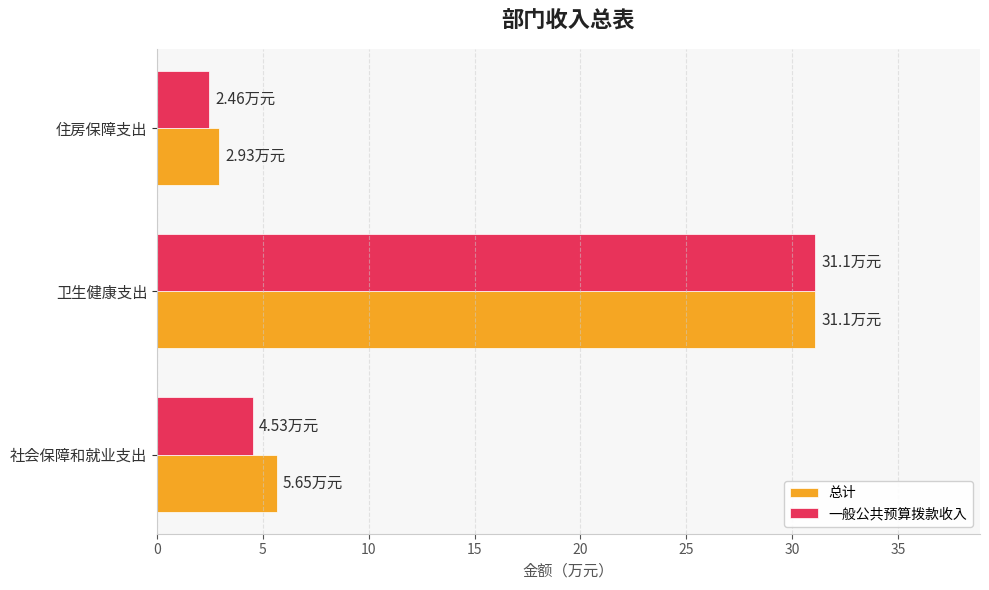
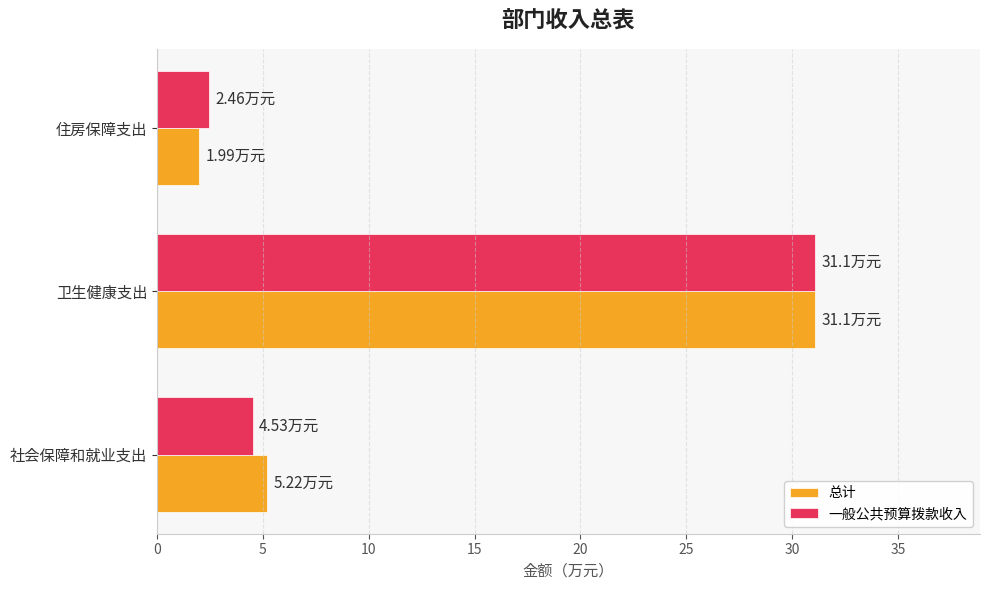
  {
    "总计": {
-     "住房保障支出": 2.93,
+     "住房保障支出": 1.99,
      "卫生健康支出": 31.1,
-     "社会保障和就业支出": 5.65
+     "社会保障和就业支出": 5.22
    },
    "一般公共预算拨款收入": {
      "住房保障支出": 2.46,
      "卫生健康支出": 31.1,
      "社会保障和就业支出": 4.53
    }
  }
